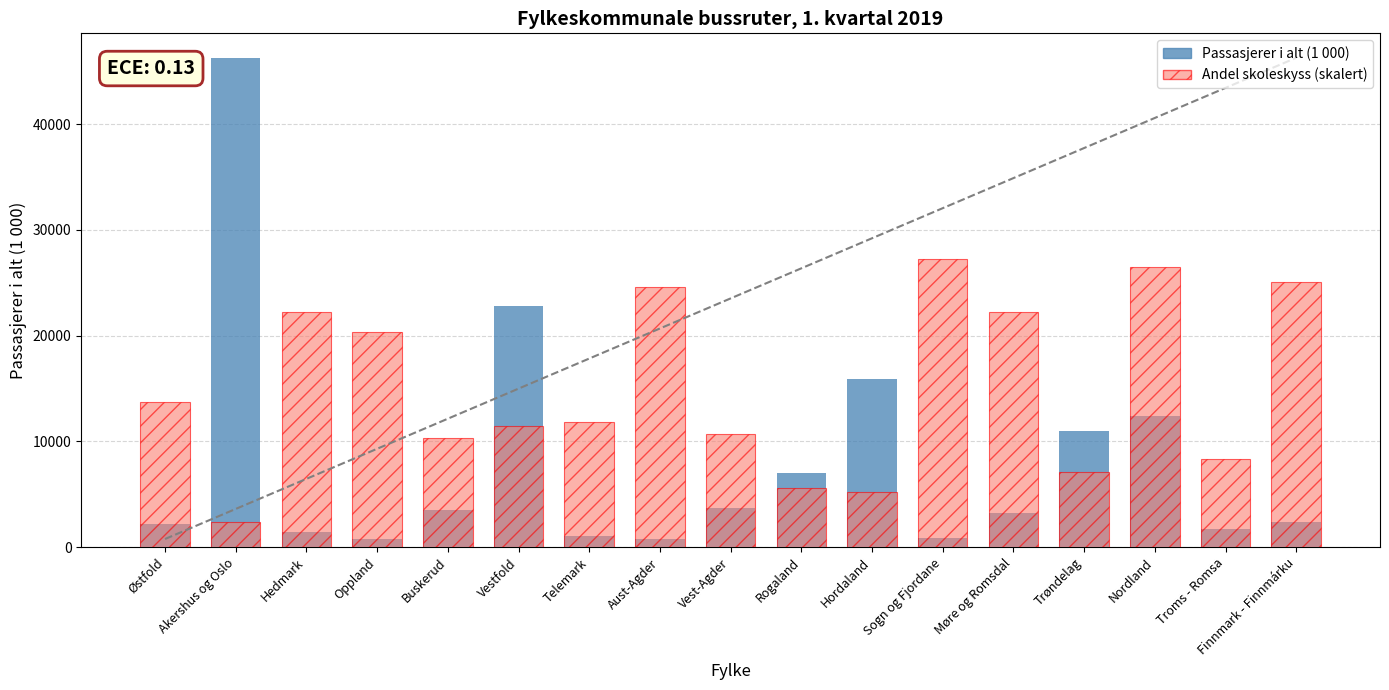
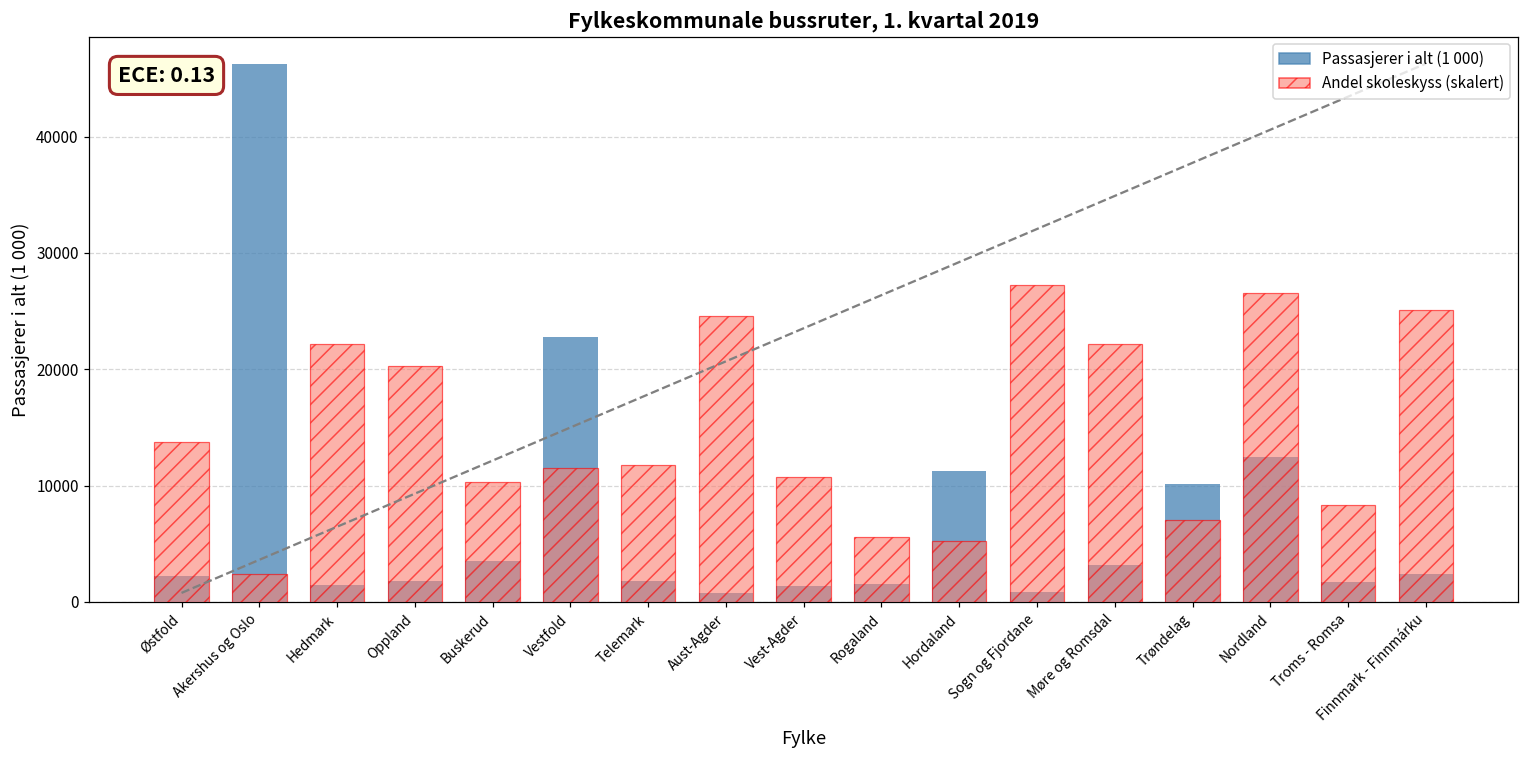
  {
    "Passasjerer i alt (1 000)": {
      "Akershus og Oslo": 46300,
-     "Oppland": 800,
+     "Oppland": 1800,
      "Vestfold": 22800,
-     "Telemark": 1000,
-     "Vest-Agder": 3700,
-     "Rogaland": 7100,
-     "Hordaland": 15900,
-     "Trøndelag": 11000
+     "Telemark": 1800,
+     "Vest-Agder": 1400,
+     "Rogaland": 1500,
+     "Hordaland": 11200,
+     "Trøndelag": 10100
    }
  }
